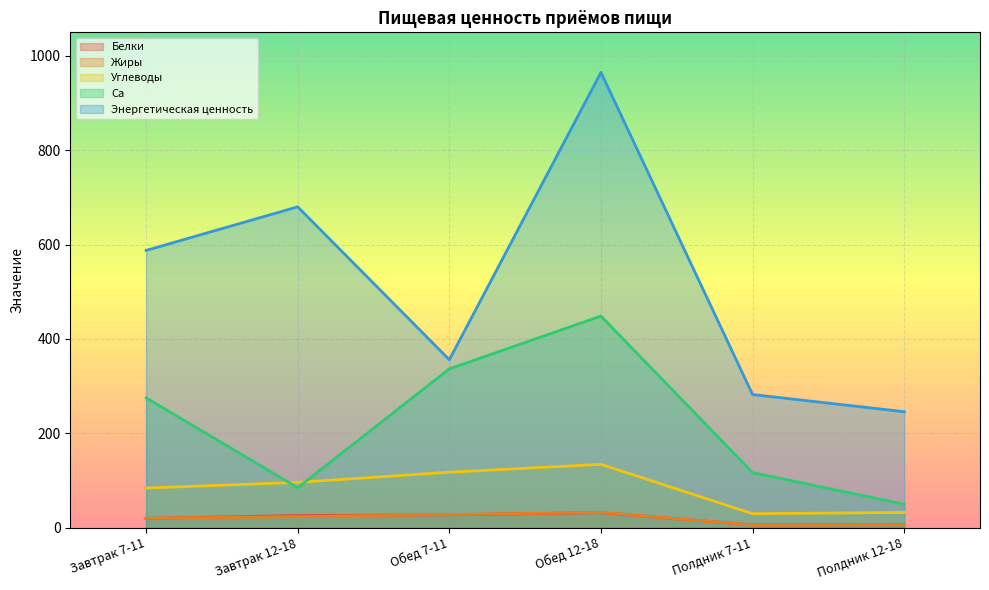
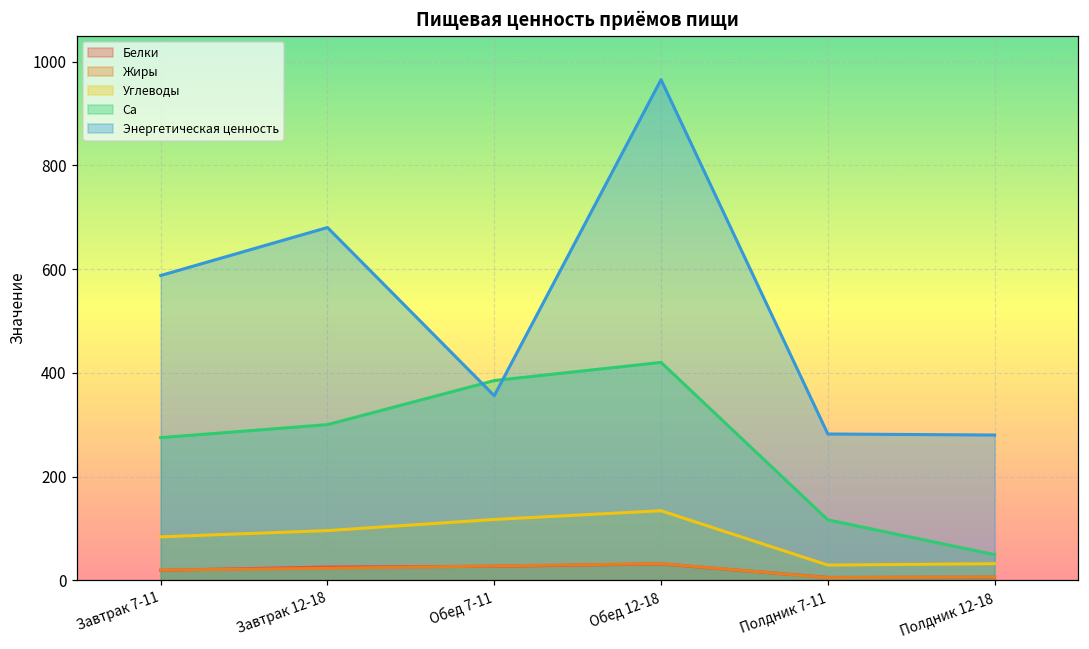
  {
    "Ca": {
      "Завтрак 7-11": 280,
-     "Завтрак 12-18": 80,
-     "Обед 7-11": 340,
-     "Обед 12-18": 450,
+     "Завтрак 12-18": 300,
+     "Обед 7-11": 390,
+     "Обед 12-18": 420,
      "Полдник 7-11": 120,
      "Полдник 12-18": 50
    },
    "Энергетическая ценность": {
      "Завтрак 7-11": 590,
      "Завтрак 12-18": 680,
      "Обед 7-11": 360,
      "Обед 12-18": 970,
      "Полдник 7-11": 280,
-     "Полдник 12-18": 250
+     "Полдник 12-18": 280
    }
  }
